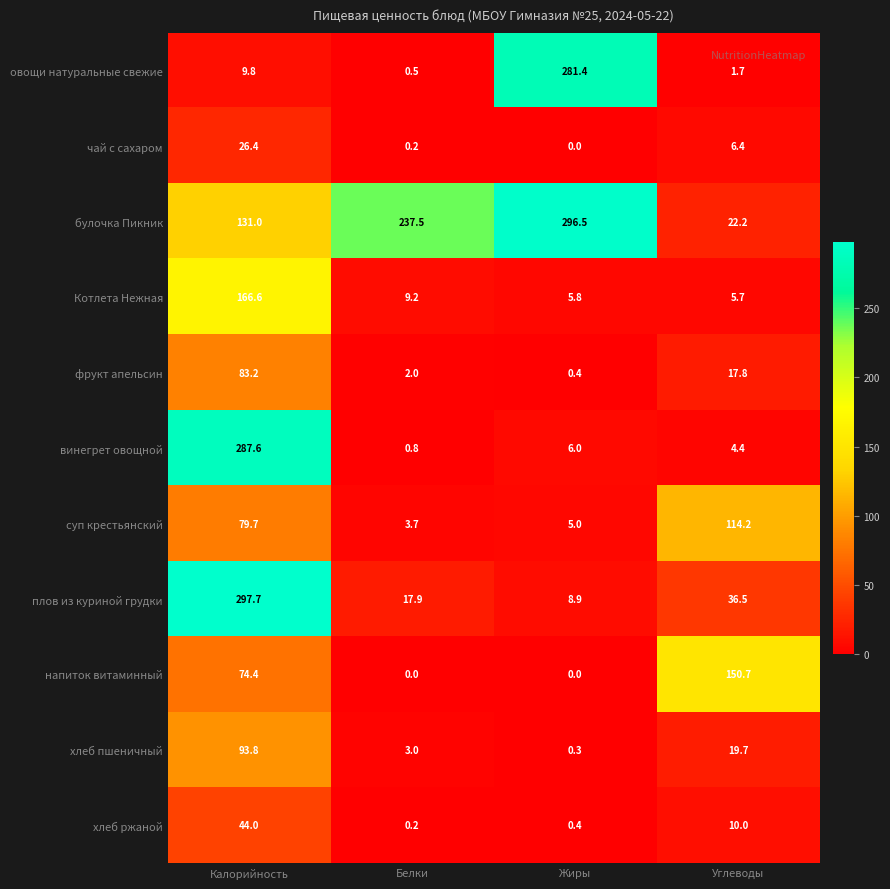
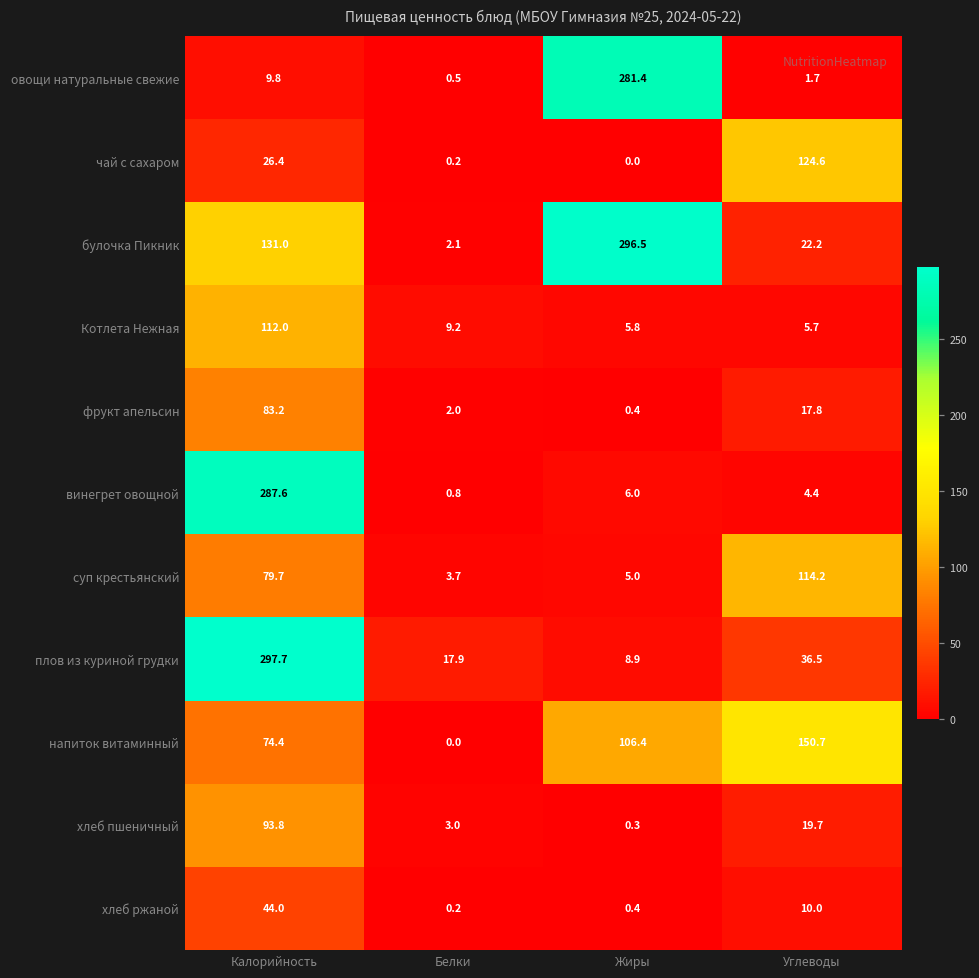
  {
    "овощи натуральные свежие": {
      "Калорийность": 9.8,
      "Белки": 0.5,
      "Жиры": 281.4
    },
    "чай с сахаром": {
      "Калорийность": 26.4,
      "Белки": 0.2,
      "Жиры": 0.0,
-     "Углеводы": 6.4
+     "Углеводы": 124.6
    },
    "булочка Пикник": {
      "Калорийность": 131.0,
-     "Белки": 237.5,
+     "Белки": 2.1,
      "Жиры": 296.5,
      "Углеводы": 22.2
    },
    "Котлета Нежная": {
-     "Калорийность": 166.6,
+     "Калорийность": 112.0,
      "Белки": 9.2,
      "Жиры": 5.8,
      "Углеводы": 5.7
    },
    "фрукт апельсин": {
      "Калорийность": 83.2,
      "Белки": 2.0,
      "Жиры": 0.4,
      "Углеводы": 17.8
    },
    "винегрет овощной": {
      "Калорийность": 287.6,
      "Белки": 0.8,
      "Жиры": 6.0,
      "Углеводы": 4.4
    },
    "суп крестьянский": {
      "Калорийность": 79.7,
      "Белки": 3.7,
      "Жиры": 5.0,
      "Углеводы": 114.2
    },
    "плов из куриной грудки": {
      "Калорийность": 297.7,
      "Белки": 17.9,
      "Жиры": 8.9,
      "Углеводы": 36.5
    },
    "напиток витаминный": {
      "Калорийность": 74.4,
      "Белки": 0.0,
-     "Жиры": 0.0,
+     "Жиры": 106.4,
      "Углеводы": 150.7
    },
    "хлеб пшеничный": {
      "Калорийность": 93.8,
      "Белки": 3.0,
      "Жиры": 0.3,
      "Углеводы": 19.7
    },
    "хлеб ржаной": {
      "Калорийность": 44.0,
      "Белки": 0.2,
      "Жиры": 0.4,
      "Углеводы": 10.0
    }
  }
